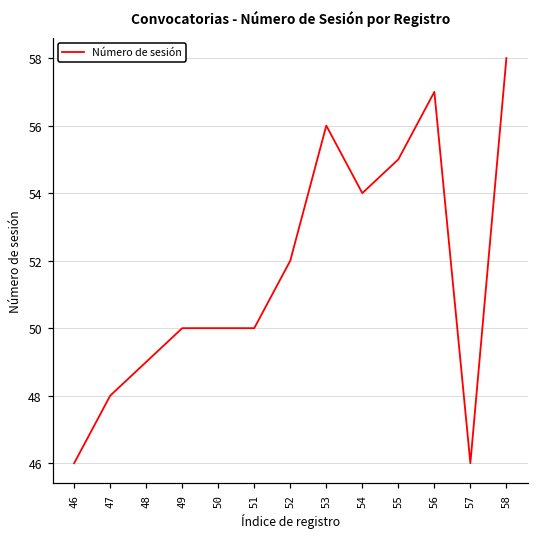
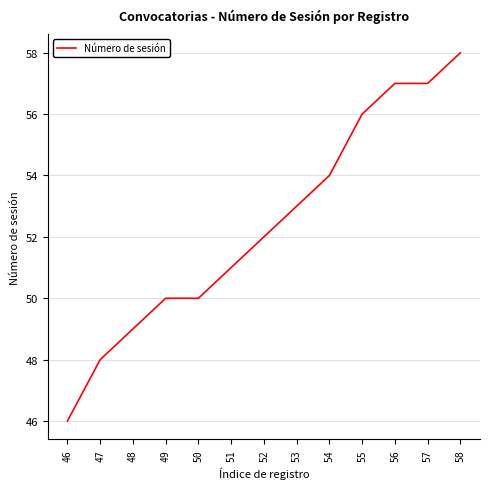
  {
    "46": 46,
    "47": 48,
    "48": 49,
    "49": 50,
    "50": 50,
-   "51": 50,
+   "51": 51,
    "52": 52,
-   "53": 56,
+   "53": 53,
    "54": 54,
-   "55": 55,
+   "55": 56,
    "56": 57,
-   "57": 46,
+   "57": 57,
    "58": 58
  }
